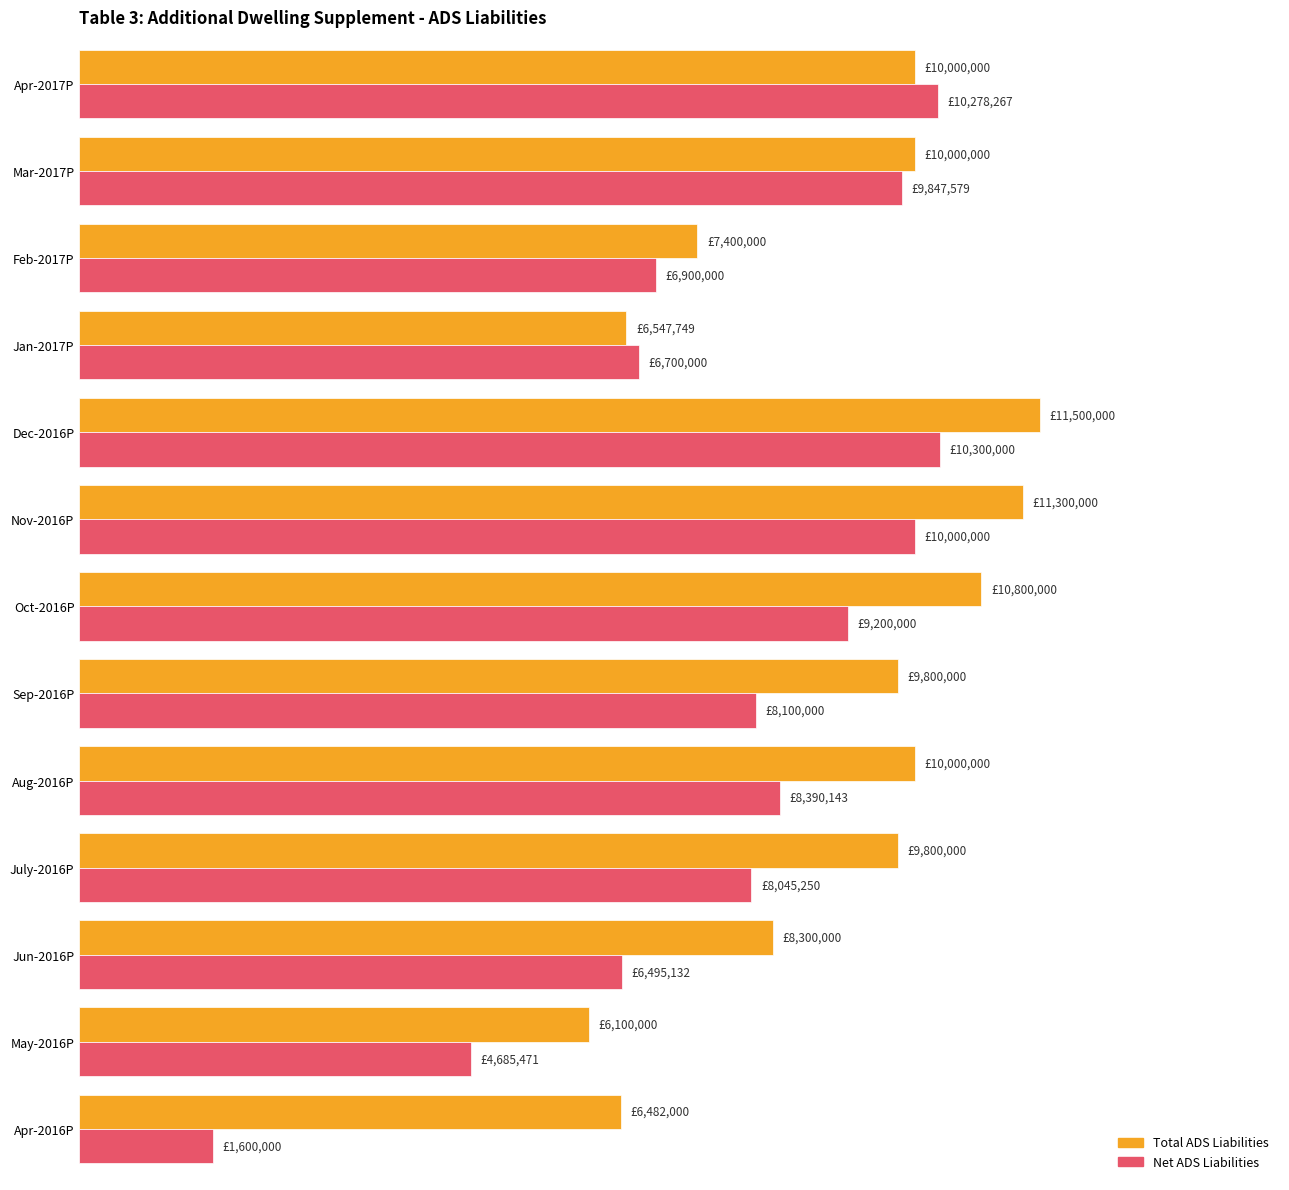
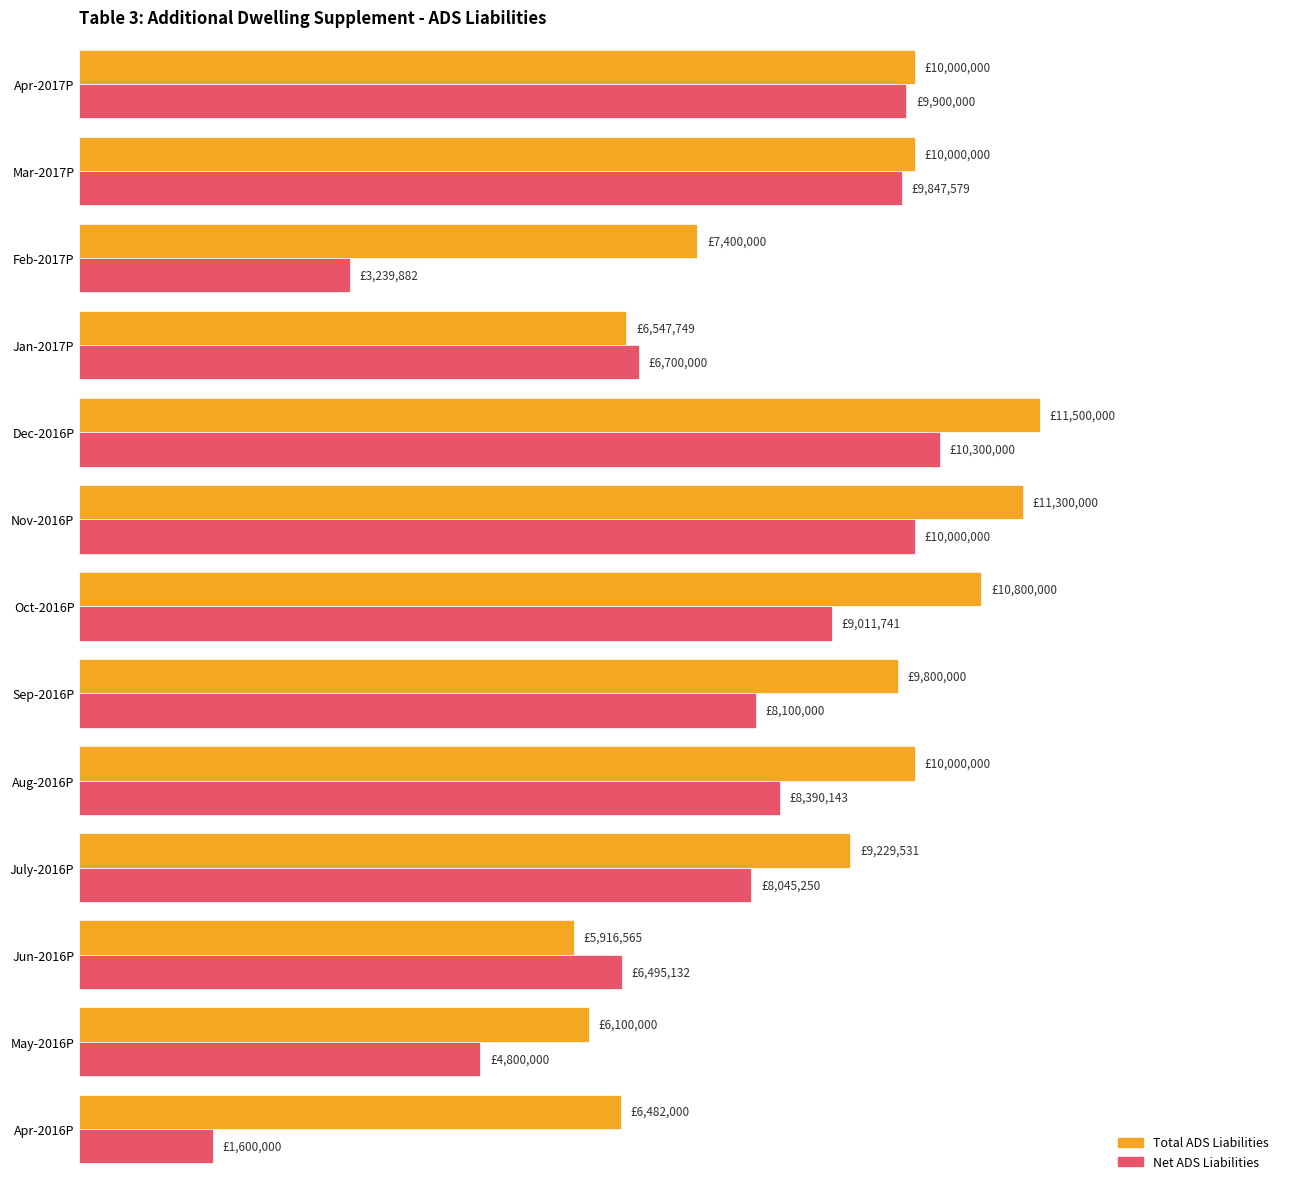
  {
    "Total ADS Liabilities": {
      "Apr-2017P": "£10,000,000",
      "Mar-2017P": "£10,000,000",
      "Feb-2017P": "£7,400,000",
      "Jan-2017P": "£6,547,749",
      "Dec-2016P": "£11,500,000",
      "Nov-2016P": "£11,300,000",
      "Oct-2016P": "£10,800,000",
      "Sep-2016P": "£9,800,000",
      "Aug-2016P": "£10,000,000",
-     "July-2016P": "£9,800,000",
-     "Jun-2016P": "£8,300,000",
+     "July-2016P": "£9,229,531",
+     "Jun-2016P": "£5,916,565",
      "May-2016P": "£6,100,000",
      "Apr-2016P": "£6,482,000"
    },
    "Net ADS Liabilities": {
-     "Apr-2017P": "£10,278,267",
+     "Apr-2017P": "£9,900,000",
      "Mar-2017P": "£9,847,579",
-     "Feb-2017P": "£6,900,000",
+     "Feb-2017P": "£3,239,882",
      "Jan-2017P": "£6,700,000",
      "Dec-2016P": "£10,300,000",
      "Nov-2016P": "£10,000,000",
-     "Oct-2016P": "£9,200,000",
+     "Oct-2016P": "£9,011,741",
      "Sep-2016P": "£8,100,000",
      "Aug-2016P": "£8,390,143",
      "July-2016P": "£8,045,250",
      "Jun-2016P": "£6,495,132",
-     "May-2016P": "£4,685,471",
+     "May-2016P": "£4,800,000",
      "Apr-2016P": "£1,600,000"
    }
  }
